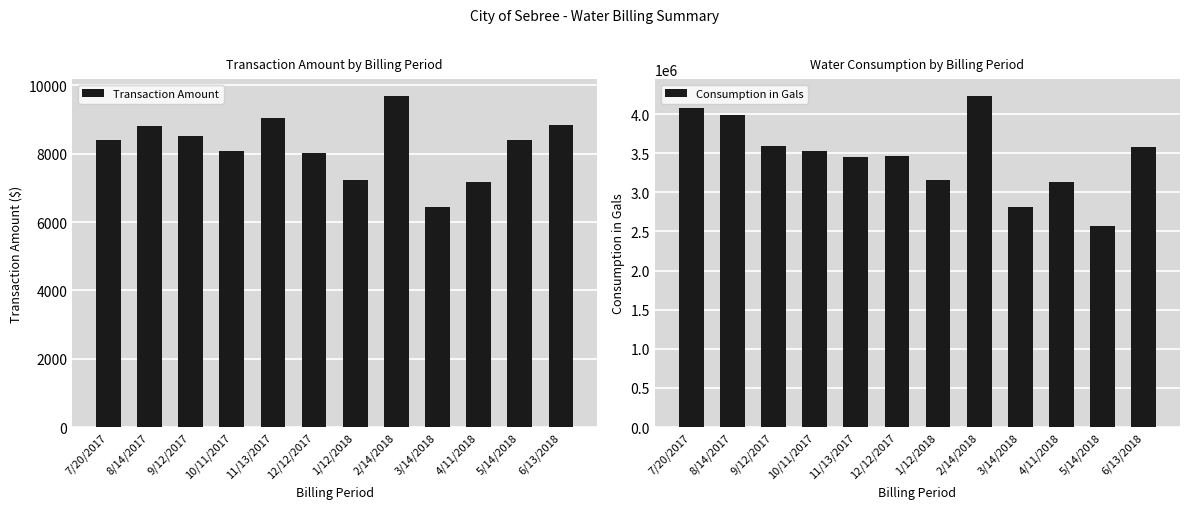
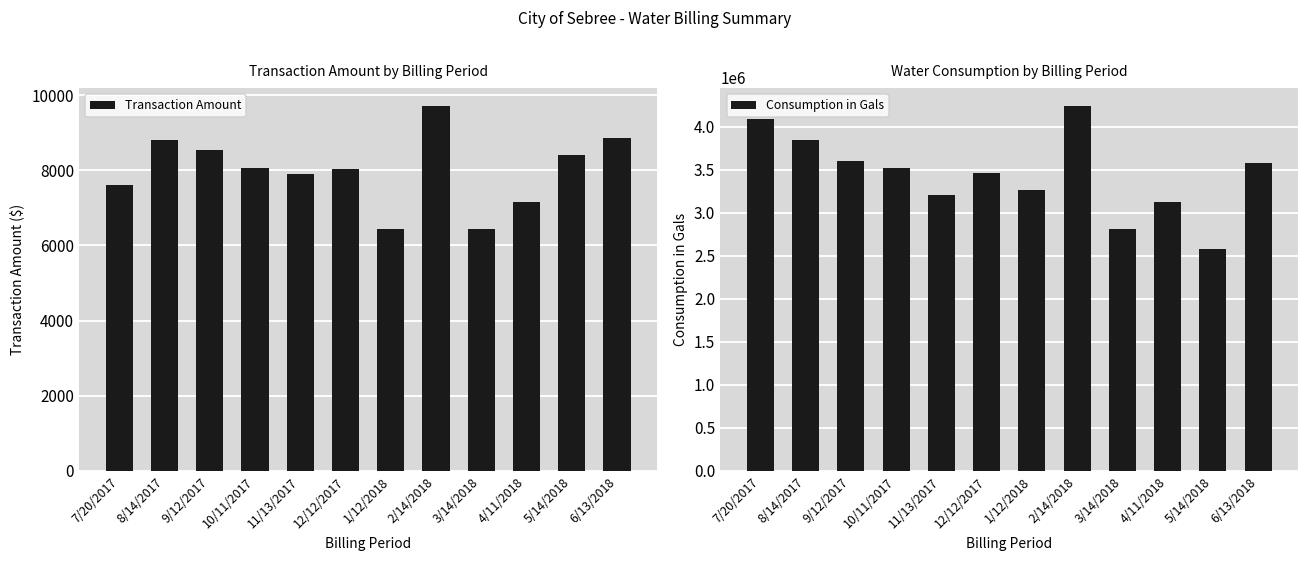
  {
    "Transaction Amount by Billing Period": {
-     "7/20/2017": 8400,
+     "7/20/2017": 7600,
      "8/14/2017": 8800,
      "9/12/2017": 8500,
      "10/11/2017": 8100,
-     "11/13/2017": 9000,
+     "11/13/2017": 7900,
      "12/12/2017": 8000,
-     "1/12/2018": 7200,
+     "1/12/2018": 6400,
      "2/14/2018": 9700,
      "3/14/2018": 6400,
      "4/11/2018": 7200,
      "5/14/2018": 8400,
      "6/13/2018": 8900
    },
    "Water Consumption by Billing Period": {
      "7/20/2017": 4100000,
-     "8/14/2017": 4000000,
+     "8/14/2017": 3800000,
      "9/12/2017": 3600000,
      "10/11/2017": 3500000,
-     "11/13/2017": 3500000,
+     "11/13/2017": 3200000,
      "12/12/2017": 3500000,
-     "1/12/2018": 3200000,
+     "1/12/2018": 3300000,
      "2/14/2018": 4200000,
      "3/14/2018": 2800000,
      "4/11/2018": 3100000,
      "5/14/2018": 2600000,
      "6/13/2018": 3600000
    }
  }
